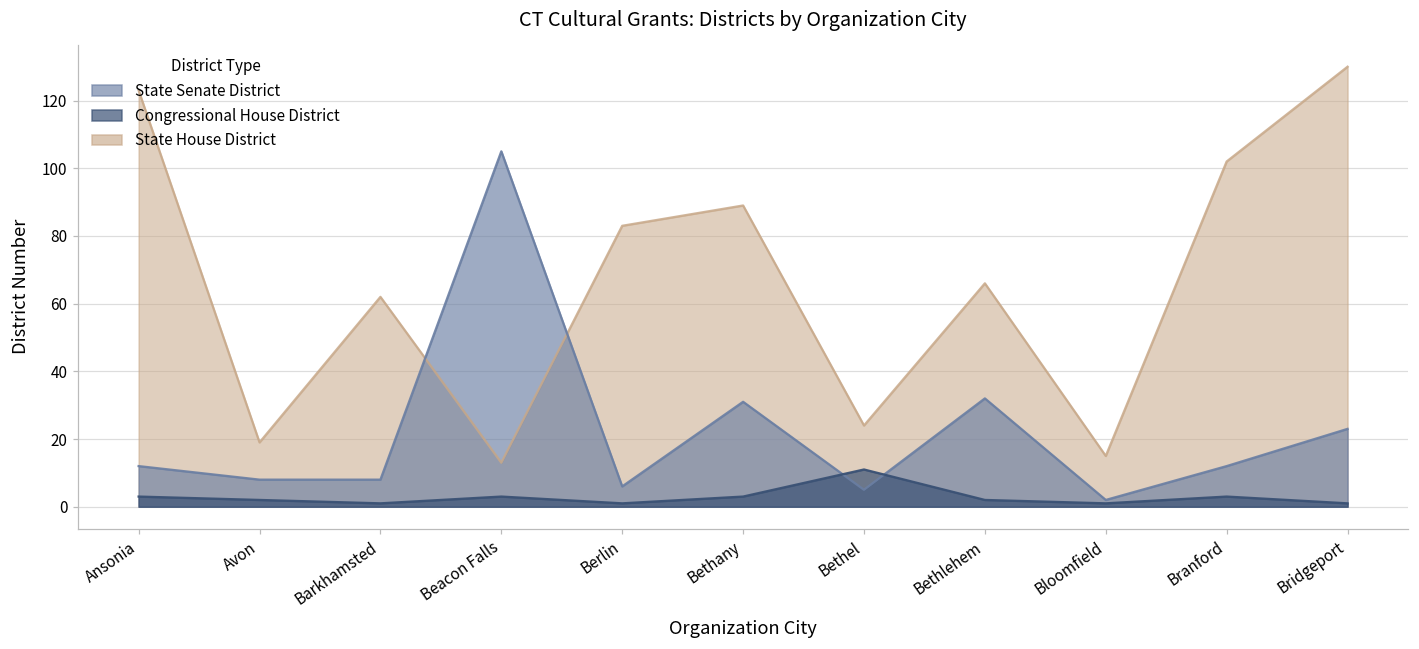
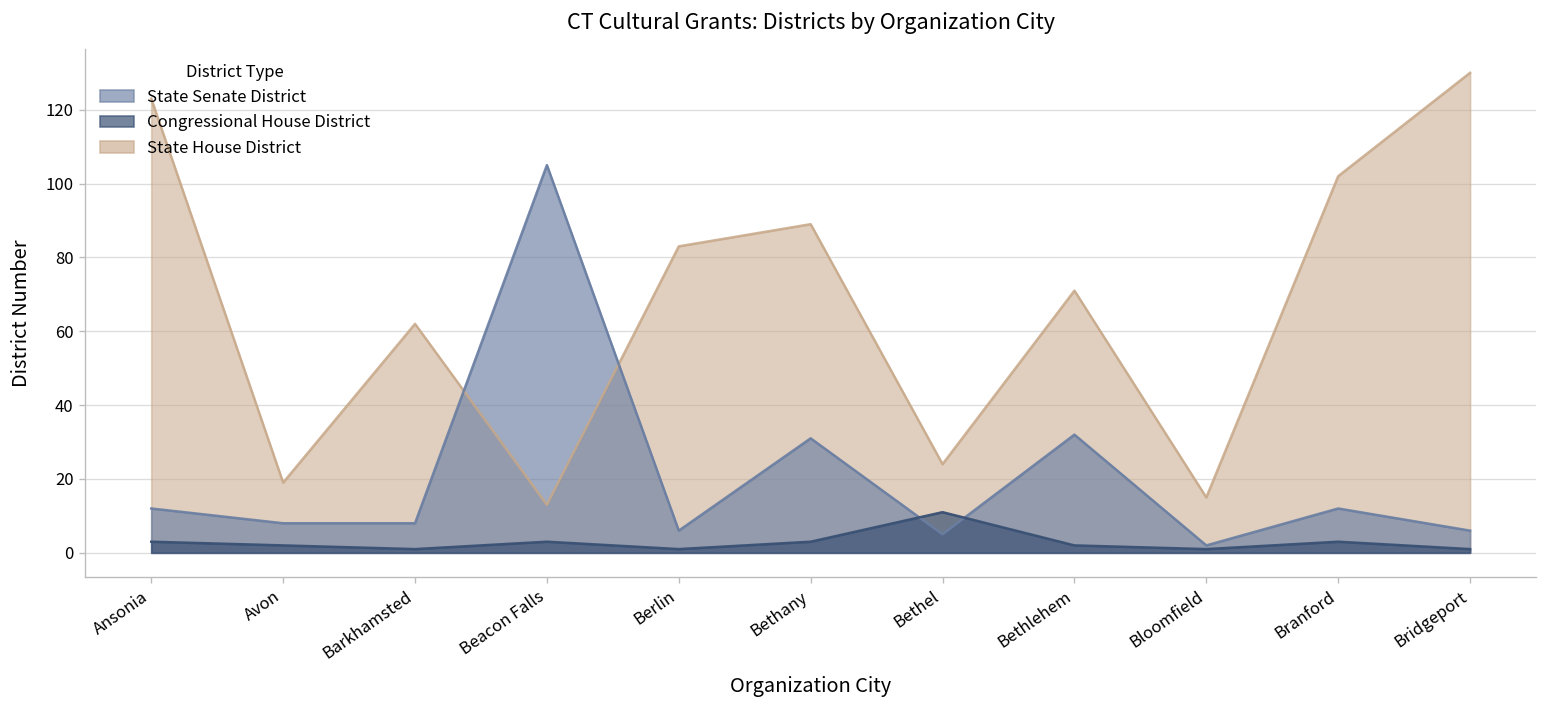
  {
    "State House District": {
      "Ansonia": 123,
      "Avon": 19,
      "Barkhamsted": 62,
      "Beacon Falls": 13,
      "Berlin": 83,
      "Bethany": 89,
      "Bethel": 24,
-     "Bethlehem": 66,
+     "Bethlehem": 71,
      "Bloomfield": 15,
      "Branford": 102,
      "Bridgeport": 130
    },
    "State Senate District": {
      "Ansonia": 12,
      "Avon": 8,
      "Barkhamsted": 8,
      "Beacon Falls": 105,
      "Berlin": 6,
      "Bethany": 31,
      "Bethel": 5,
      "Bethlehem": 32,
      "Bloomfield": 2,
      "Branford": 12,
-     "Bridgeport": 23
+     "Bridgeport": 6
    },
    "Congressional House District": {
      "Ansonia": 3,
      "Avon": 2,
      "Barkhamsted": 1,
      "Beacon Falls": 3,
      "Berlin": 1,
      "Bethany": 3,
      "Bethel": 11,
      "Bethlehem": 2,
      "Bloomfield": 1,
      "Branford": 3,
      "Bridgeport": 1
    }
  }
